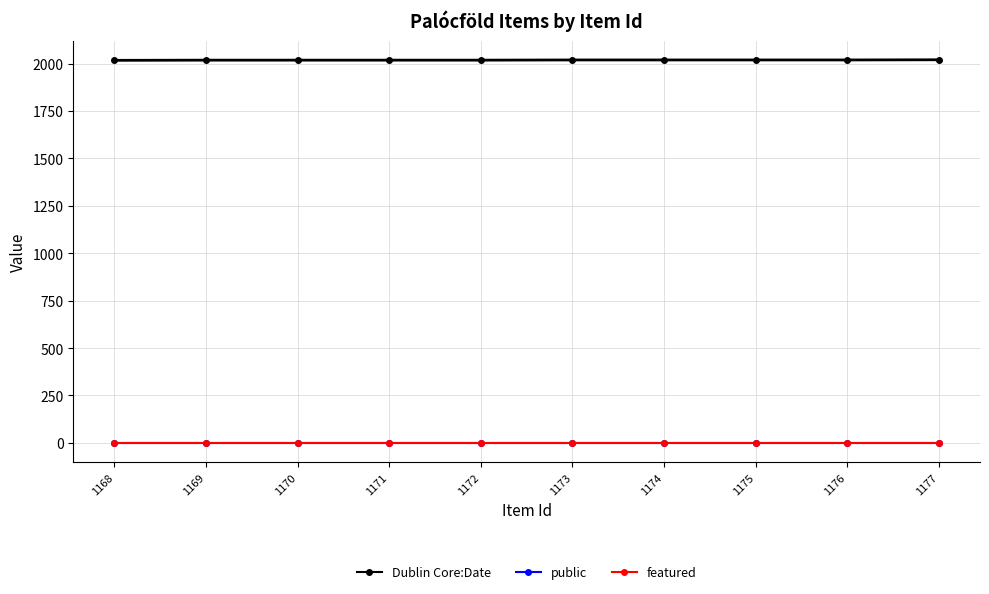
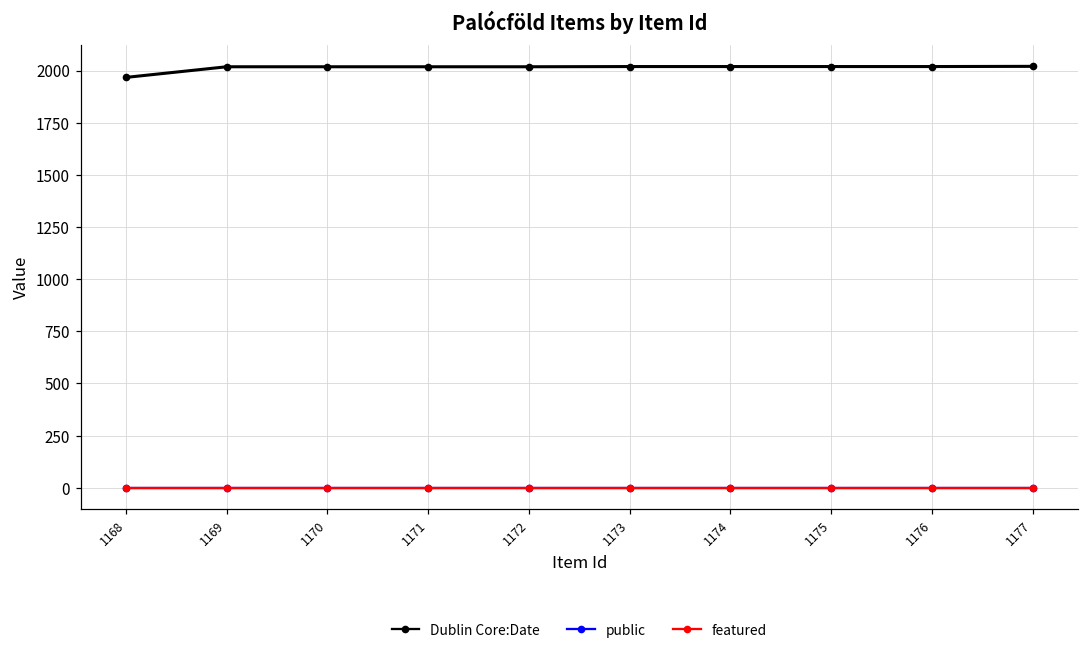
  {
    "Dublin Core:Date": {
-     "1168": 2020,
+     "1168": 1970,
      "1169": 2020,
      "1170": 2020,
      "1171": 2020,
      "1172": 2020,
      "1173": 2020,
      "1174": 2020,
      "1175": 2020,
      "1176": 2020,
      "1177": 2020
    },
    "featured": {
      "1168": 0,
      "1169": 0,
      "1170": 0,
      "1171": 0,
      "1172": 0,
      "1173": 0,
      "1174": 0,
      "1175": 0,
      "1176": 0,
      "1177": 0
    }
  }
